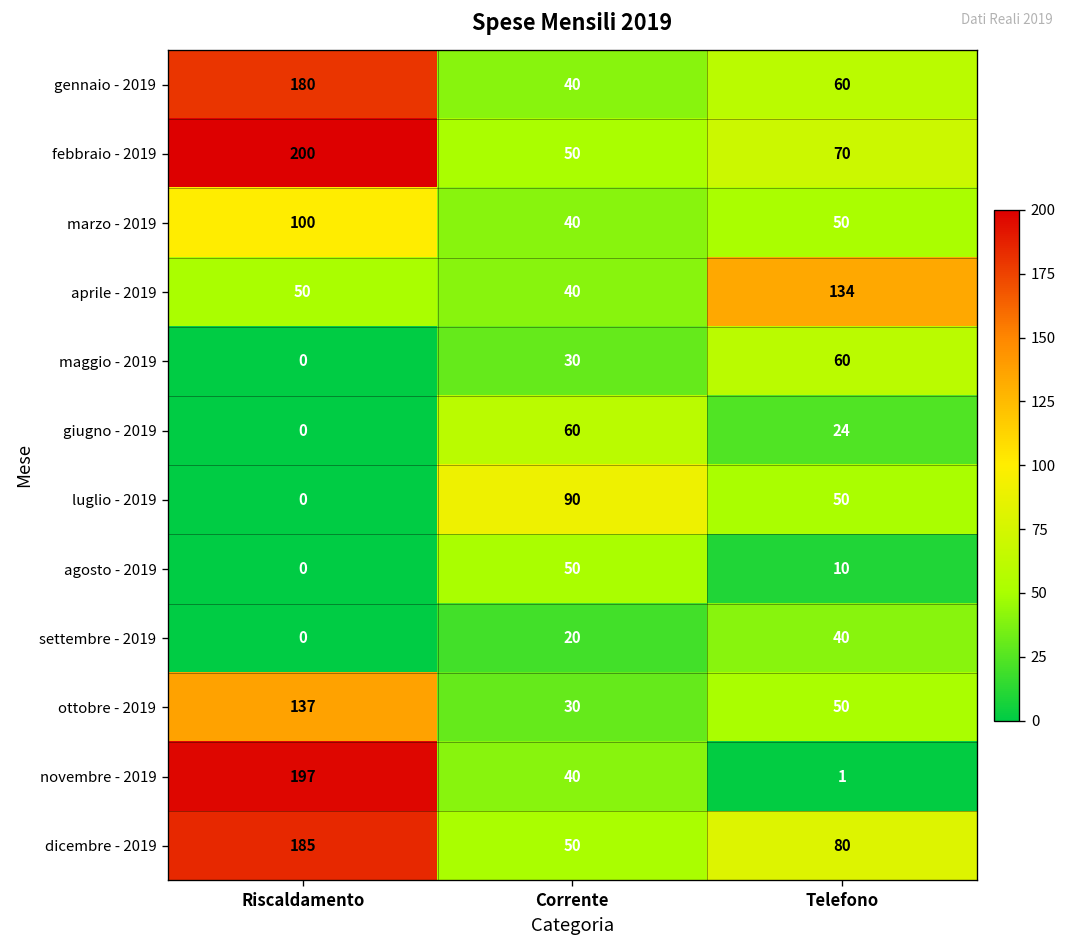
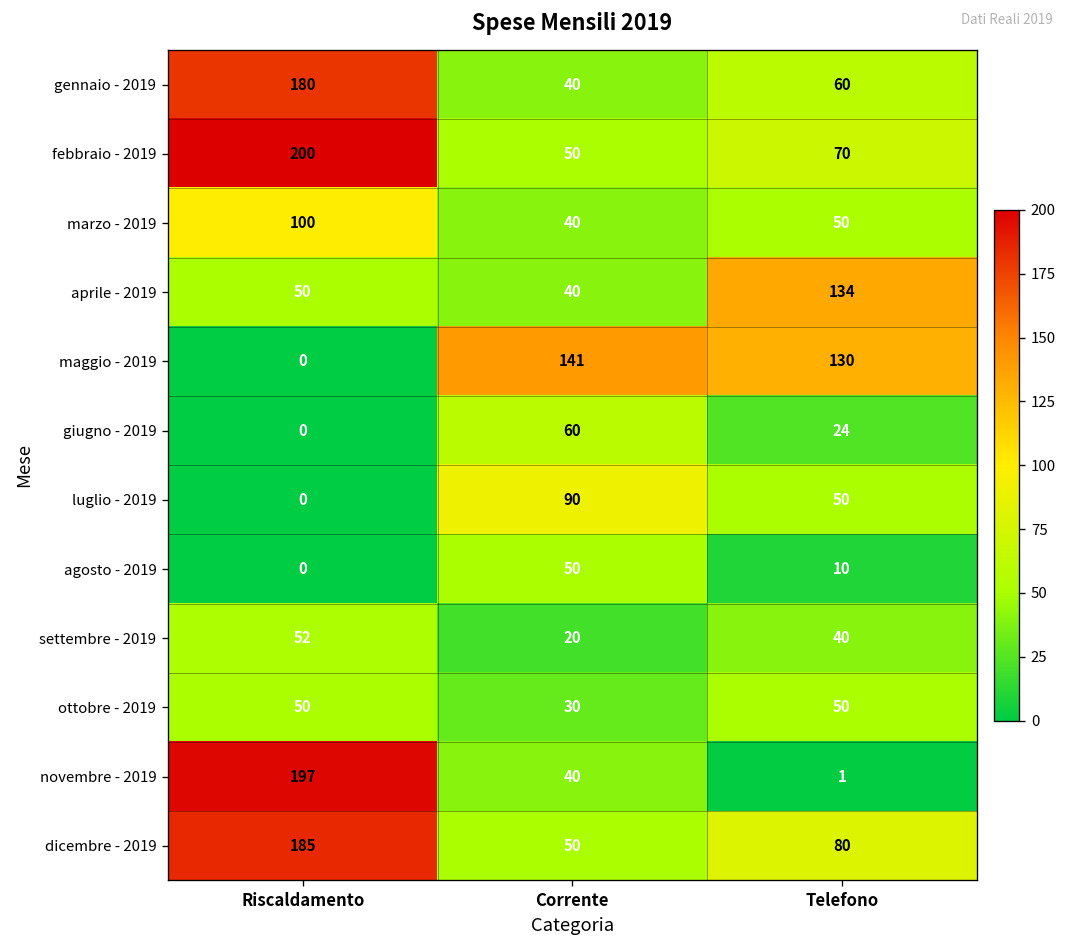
  {
    "gennaio - 2019": {
      "Riscaldamento": 180,
      "Corrente": 40,
      "Telefono": 60
    },
    "febbraio - 2019": {
      "Riscaldamento": 200,
      "Corrente": 50,
      "Telefono": 70
    },
    "marzo - 2019": {
      "Riscaldamento": 100,
      "Corrente": 40,
      "Telefono": 50
    },
    "aprile - 2019": {
      "Riscaldamento": 50,
      "Corrente": 40,
      "Telefono": 134
    },
    "maggio - 2019": {
      "Riscaldamento": 0,
-     "Corrente": 30,
-     "Telefono": 60
+     "Corrente": 141,
+     "Telefono": 130
    },
    "giugno - 2019": {
      "Riscaldamento": 0,
      "Corrente": 60,
      "Telefono": 24
    },
    "luglio - 2019": {
      "Riscaldamento": 0,
      "Corrente": 90,
      "Telefono": 50
    },
    "agosto - 2019": {
      "Riscaldamento": 0,
      "Corrente": 50,
      "Telefono": 10
    },
    "settembre - 2019": {
-     "Riscaldamento": 0,
+     "Riscaldamento": 52,
      "Corrente": 20,
      "Telefono": 40
    },
    "ottobre - 2019": {
-     "Riscaldamento": 137,
+     "Riscaldamento": 50,
      "Corrente": 30,
      "Telefono": 50
    },
    "novembre - 2019": {
      "Riscaldamento": 197,
      "Corrente": 40,
      "Telefono": 1
    },
    "dicembre - 2019": {
      "Riscaldamento": 185,
      "Corrente": 50,
      "Telefono": 80
    }
  }
